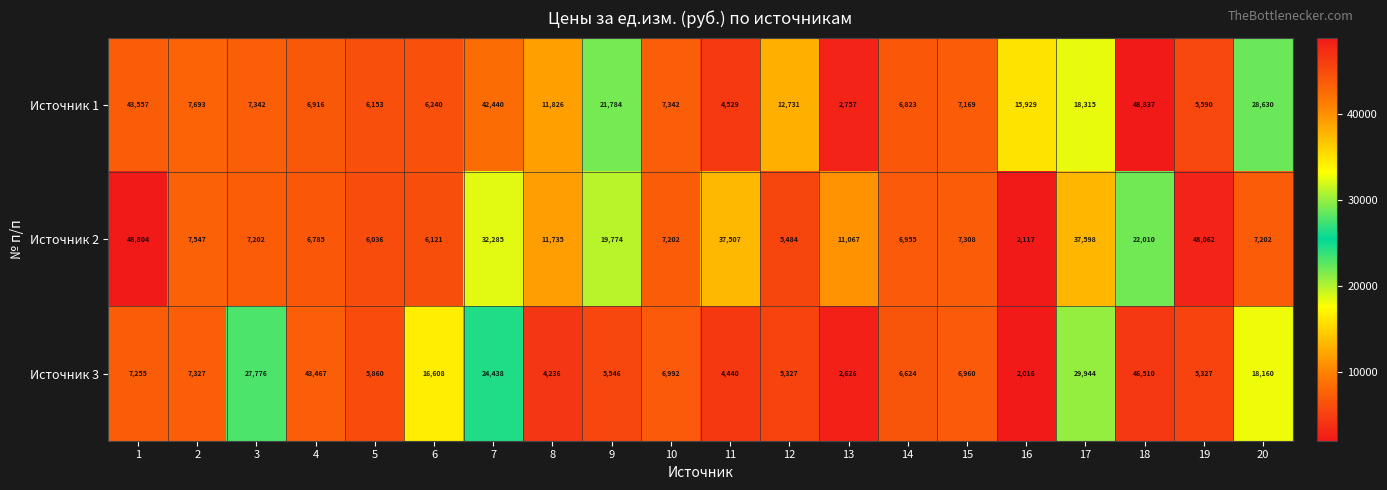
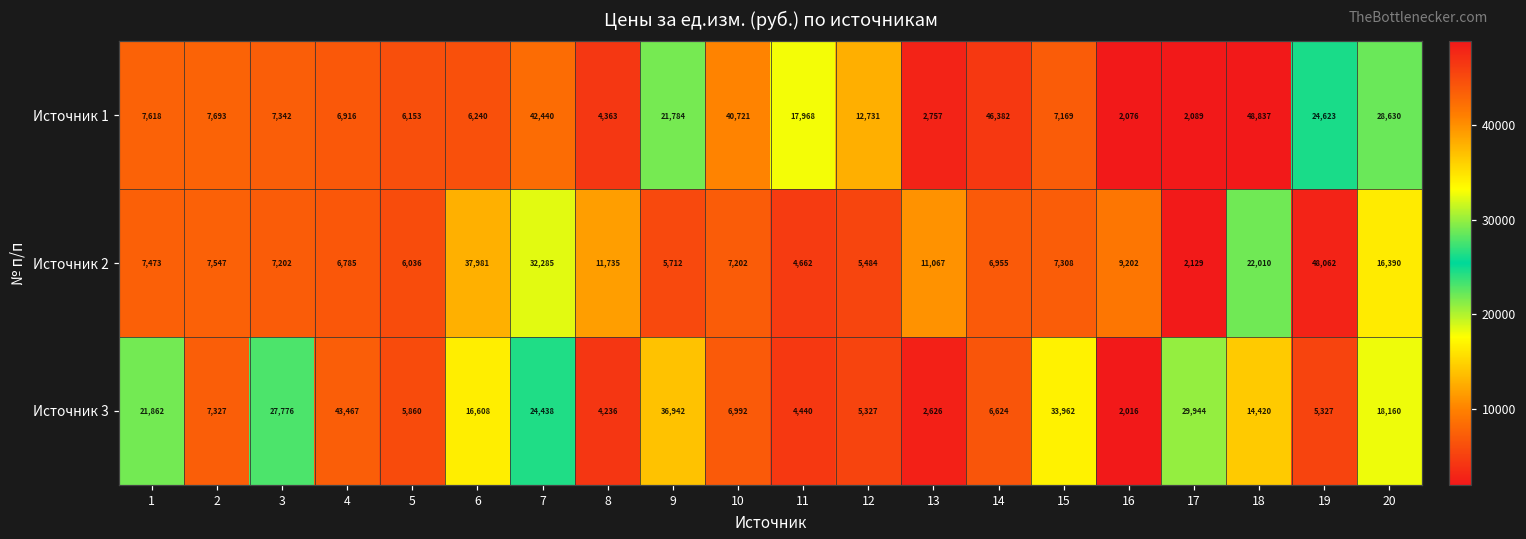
  {
    "Источник 1": {
-     "1": "43,557",
+     "1": "7,618",
      "2": "7,693",
      "3": "7,342",
      "4": "6,916",
      "5": "6,153",
      "6": "6,240",
      "7": "42,440",
-     "8": "11,826",
+     "8": "4,363",
      "9": "21,784",
-     "10": "7,342",
-     "11": "4,529",
+     "10": "40,721",
+     "11": "17,968",
      "12": "12,731",
      "13": "2,757",
-     "14": "6,823",
+     "14": "46,382",
      "15": "7,169",
-     "16": "15,929",
-     "17": "18,315",
+     "16": "2,076",
+     "17": "2,089",
      "18": "48,837",
-     "19": "5,590",
+     "19": "24,623",
      "20": "28,630"
    },
    "Источник 2": {
-     "1": "48,804",
+     "1": "7,473",
      "2": "7,547",
      "3": "7,202",
      "4": "6,785",
      "5": "6,036",
-     "6": "6,121",
+     "6": "37,981",
      "7": "32,285",
      "8": "11,735",
-     "9": "19,774",
+     "9": "5,712",
      "10": "7,202",
-     "11": "37,507",
+     "11": "4,662",
      "12": "5,484",
      "13": "11,067",
      "14": "6,955",
      "15": "7,308",
-     "16": "2,117",
-     "17": "37,598",
+     "16": "9,202",
+     "17": "2,129",
      "18": "22,010",
      "19": "48,062",
-     "20": "7,202"
+     "20": "16,390"
    },
    "Источник 3": {
-     "1": "7,255",
+     "1": "21,862",
      "2": "7,327",
      "3": "27,776",
      "4": "43,467",
      "5": "5,860",
      "6": "16,608",
      "7": "24,438",
      "8": "4,236",
-     "9": "5,546",
+     "9": "36,942",
      "10": "6,992",
      "11": "4,440",
      "12": "5,327",
      "13": "2,626",
      "14": "6,624",
-     "15": "6,960",
+     "15": "33,962",
      "16": "2,016",
      "17": "29,944",
-     "18": "46,510",
+     "18": "14,420",
      "19": "5,327",
      "20": "18,160"
    }
  }
